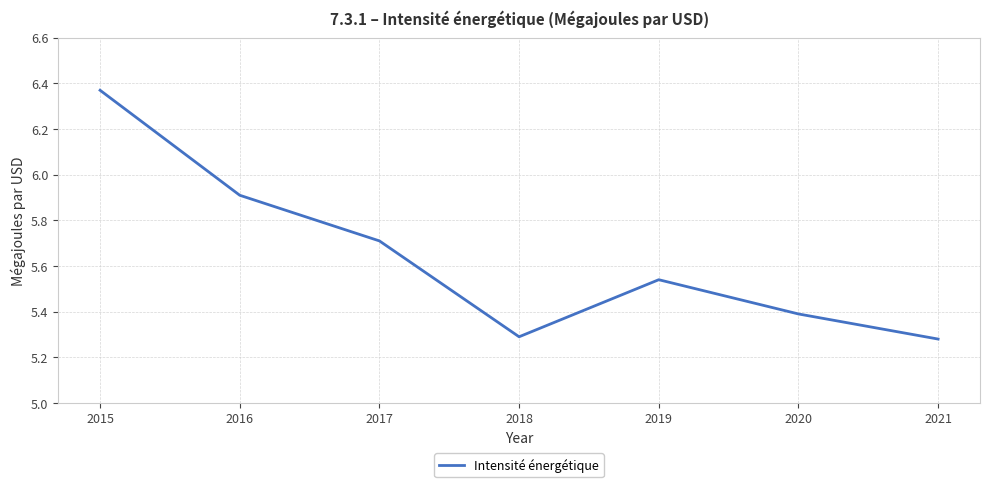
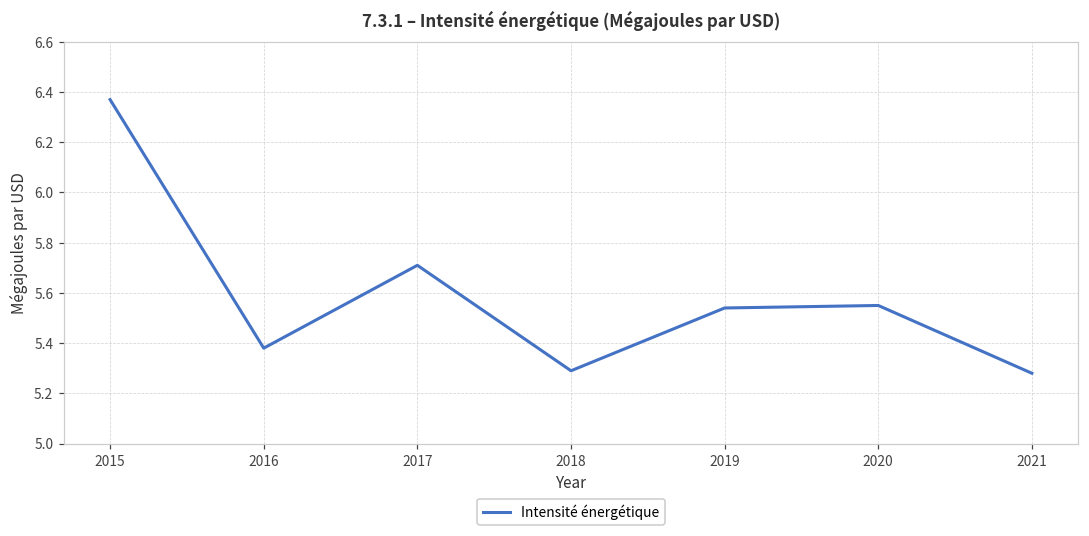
  {
    "2015": 6.37,
-   "2016": 5.91,
+   "2016": 5.38,
    "2017": 5.71,
    "2018": 5.29,
    "2019": 5.54,
-   "2020": 5.39,
+   "2020": 5.55,
    "2021": 5.28
  }
